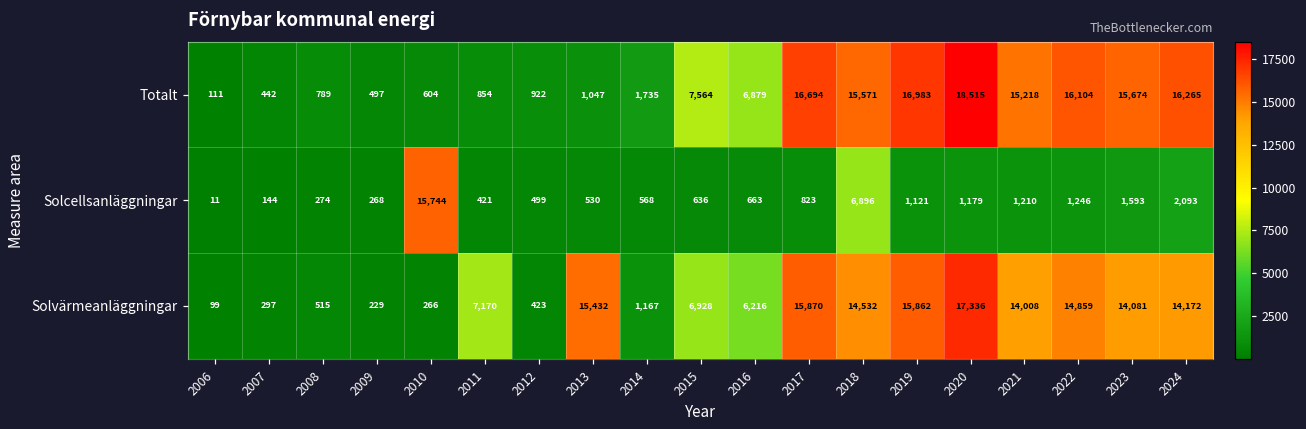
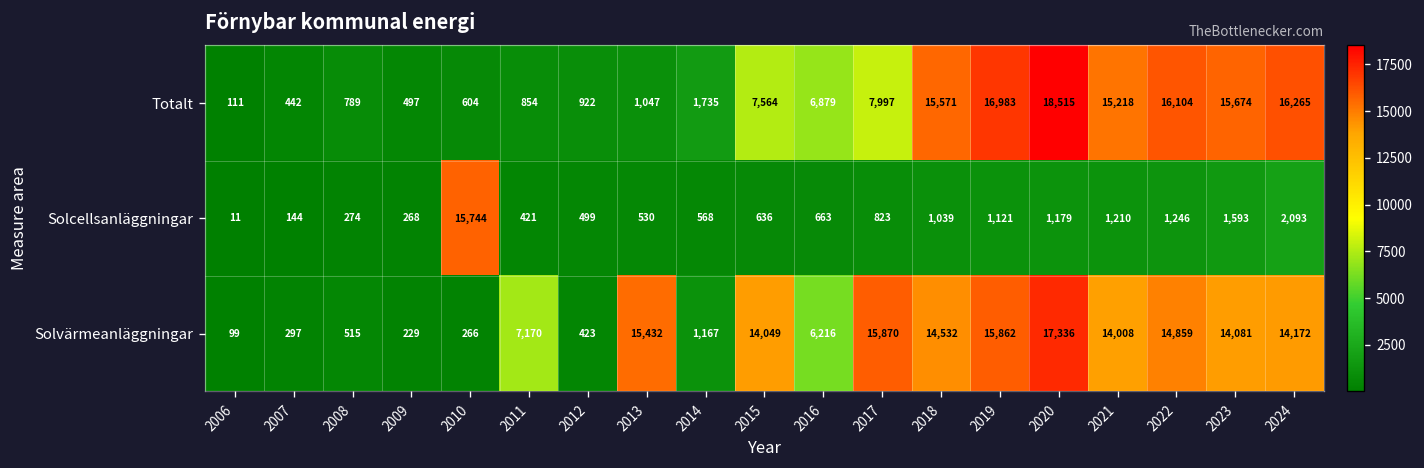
  {
    "Totalt": {
      "2006": "111",
      "2007": "442",
      "2008": "789",
      "2009": "497",
      "2010": "604",
      "2011": "854",
      "2012": "922",
      "2013": "1,047",
      "2014": "1,735",
      "2015": "7,564",
      "2016": "6,879",
-     "2017": "16,694",
+     "2017": "7,997",
      "2018": "15,571",
      "2019": "16,983",
      "2020": "18,515",
      "2021": "15,218",
      "2022": "16,104",
      "2023": "15,674",
      "2024": "16,265"
    },
    "Solcellsanläggningar": {
      "2006": "11",
      "2007": "144",
      "2008": "274",
      "2009": "268",
      "2010": "15,744",
      "2011": "421",
      "2012": "499",
      "2013": "530",
      "2014": "568",
      "2015": "636",
      "2016": "663",
      "2017": "823",
-     "2018": "6,896",
+     "2018": "1,039",
      "2019": "1,121",
      "2020": "1,179",
      "2021": "1,210",
      "2022": "1,246",
      "2023": "1,593",
      "2024": "2,093"
    },
    "Solvärmeanläggningar": {
      "2006": "99",
      "2007": "297",
      "2008": "515",
      "2009": "229",
      "2010": "266",
      "2011": "7,170",
      "2012": "423",
      "2013": "15,432",
      "2014": "1,167",
-     "2015": "6,928",
+     "2015": "14,049",
      "2016": "6,216",
      "2017": "15,870",
      "2018": "14,532",
      "2019": "15,862",
      "2020": "17,336",
      "2021": "14,008",
      "2022": "14,859",
      "2023": "14,081",
      "2024": "14,172"
    }
  }
